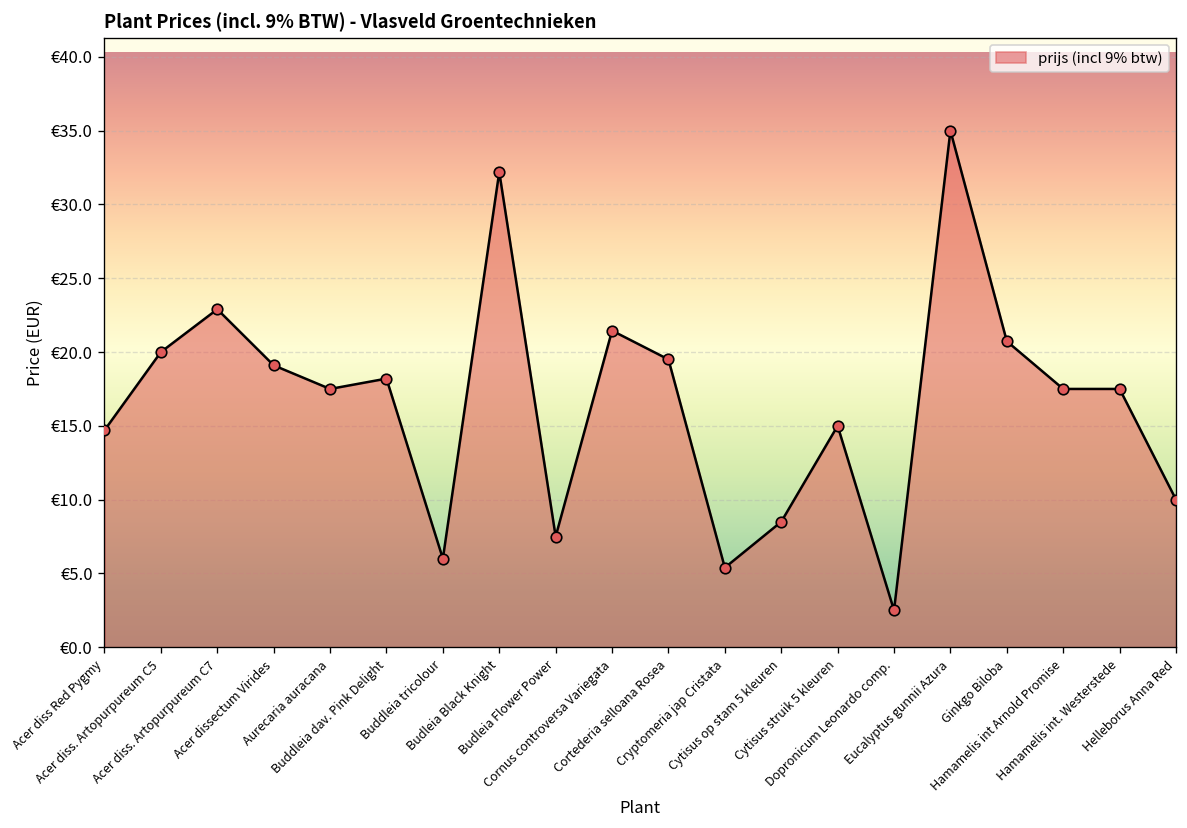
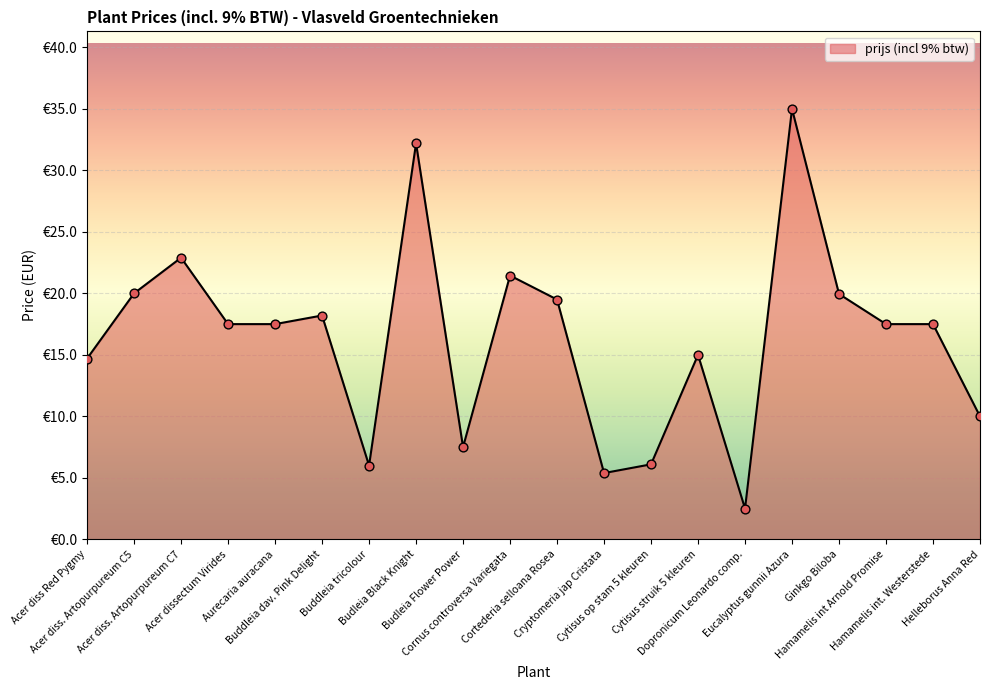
  {
    "Acer diss Red Pygmy": "€14.7",
    "Acer diss. Artopurpureum C5": "€20.0",
    "Acer diss. Artopurpureum C7": "€22.9",
-   "Acer dissectum Virides": "€19.1",
+   "Acer dissectum Virides": "€17.5",
    "Aurecaria auracana": "€17.5",
    "Buddleia dav. Pink Delight": "€18.2",
    "Buddleia tricolour": "€6.0",
    "Budleia Black Knight": "€32.2",
    "Budleia Flower Power": "€7.5",
    "Cornus controversa Variegata": "€21.5",
    "Cortederia selloana Rosea": "€19.5",
    "Cryptomeria jap Cristata": "€5.4",
-   "Cytisus op stam 5 kleuren": "€8.5",
+   "Cytisus op stam 5 kleuren": "€6.1",
    "Cytisus struik 5 kleuren": "€15.0",
    "Dopronicum Leonardo comp.": "€2.5",
    "Eucalyptus gunnii Azura": "€35.0",
-   "Ginkgo Biloba": "€20.7",
+   "Ginkgo Biloba": "€20.0",
    "Hamamelis int Arnold Promise": "€17.5",
    "Hamamelis int. Westerstede": "€17.5",
    "Helleborus Anna Red": "€10.0"
  }
